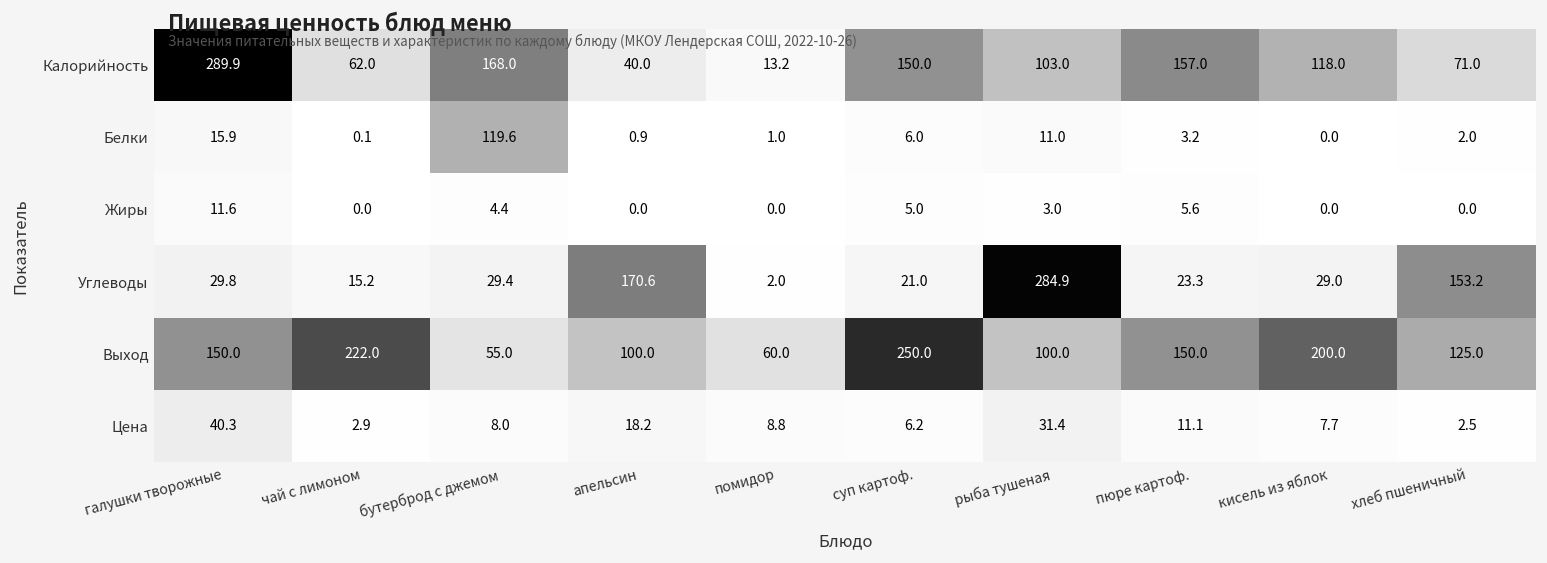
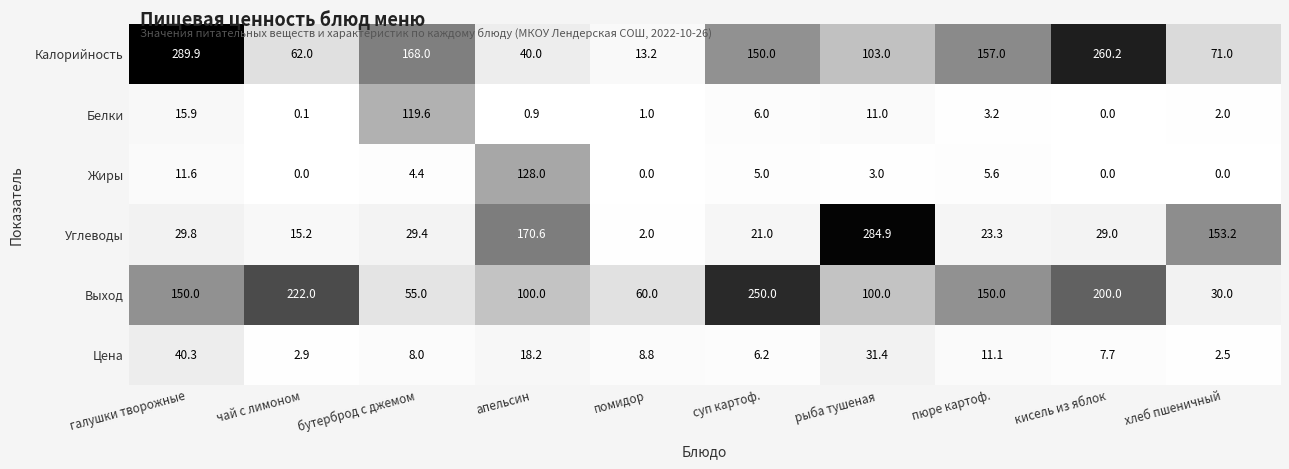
  {
    "Калорийность": {
      "галушки творожные": 289.9,
      "чай с лимоном": 62.0,
      "бутерброд с джемом": 168.0,
      "апельсин": 40.0,
      "помидор": 13.2,
      "суп картоф.": 150.0,
      "рыба тушеная": 103.0,
      "пюре картоф.": 157.0,
-     "кисель из яблок": 118.0,
+     "кисель из яблок": 260.2,
      "хлеб пшеничный": 71.0
    },
    "Белки": {
      "галушки творожные": 15.9,
      "чай с лимоном": 0.1,
      "бутерброд с джемом": 119.6,
      "апельсин": 0.9,
      "помидор": 1.0,
      "суп картоф.": 6.0,
      "рыба тушеная": 11.0,
      "пюре картоф.": 3.2,
      "кисель из яблок": 0.0,
      "хлеб пшеничный": 2.0
    },
    "Жиры": {
      "галушки творожные": 11.6,
      "чай с лимоном": 0.0,
      "бутерброд с джемом": 4.4,
-     "апельсин": 0.0,
+     "апельсин": 128.0,
      "помидор": 0.0,
      "суп картоф.": 5.0,
      "рыба тушеная": 3.0,
      "пюре картоф.": 5.6,
      "кисель из яблок": 0.0,
      "хлеб пшеничный": 0.0
    },
    "Углеводы": {
      "галушки творожные": 29.8,
      "чай с лимоном": 15.2,
      "бутерброд с джемом": 29.4,
      "апельсин": 170.6,
      "помидор": 2.0,
      "суп картоф.": 21.0,
      "рыба тушеная": 284.9,
      "пюре картоф.": 23.3,
      "кисель из яблок": 29.0,
      "хлеб пшеничный": 153.2
    },
    "Выход": {
      "галушки творожные": 150.0,
      "чай с лимоном": 222.0,
      "бутерброд с джемом": 55.0,
      "апельсин": 100.0,
      "помидор": 60.0,
      "суп картоф.": 250.0,
      "рыба тушеная": 100.0,
      "пюре картоф.": 150.0,
      "кисель из яблок": 200.0,
-     "хлеб пшеничный": 125.0
+     "хлеб пшеничный": 30.0
    },
    "Цена": {
      "галушки творожные": 40.3,
      "чай с лимоном": 2.9,
      "бутерброд с джемом": 8.0,
      "апельсин": 18.2,
      "помидор": 8.8,
      "суп картоф.": 6.2,
      "рыба тушеная": 31.4,
      "пюре картоф.": 11.1,
      "кисель из яблок": 7.7,
      "хлеб пшеничный": 2.5
    }
  }
